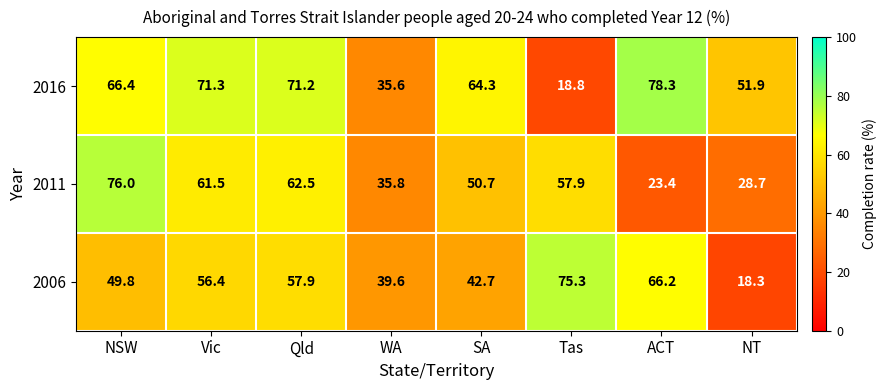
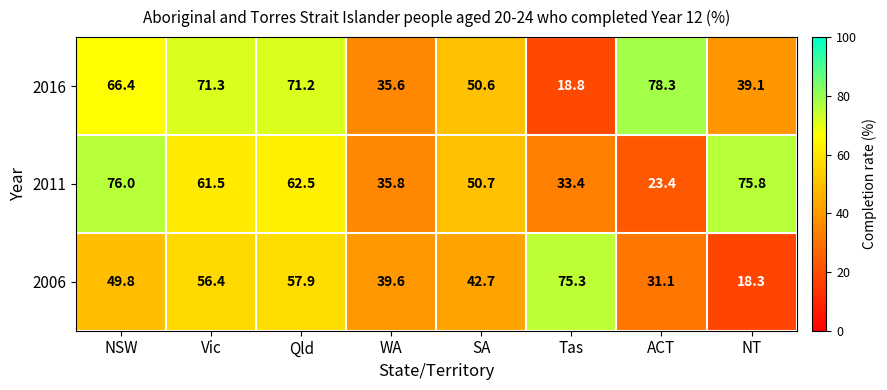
  {
    "2016": {
      "NSW": 66.4,
      "Vic": 71.3,
      "Qld": 71.2,
      "WA": 35.6,
-     "SA": 64.3,
+     "SA": 50.6,
      "Tas": 18.8,
      "ACT": 78.3,
-     "NT": 51.9
+     "NT": 39.1
    },
    "2011": {
      "NSW": 76.0,
      "Vic": 61.5,
      "Qld": 62.5,
      "WA": 35.8,
      "SA": 50.7,
-     "Tas": 57.9,
+     "Tas": 33.4,
      "ACT": 23.4,
-     "NT": 28.7
+     "NT": 75.8
    },
    "2006": {
      "NSW": 49.8,
      "Vic": 56.4,
      "Qld": 57.9,
      "WA": 39.6,
      "SA": 42.7,
      "Tas": 75.3,
-     "ACT": 66.2,
+     "ACT": 31.1,
      "NT": 18.3
    }
  }
